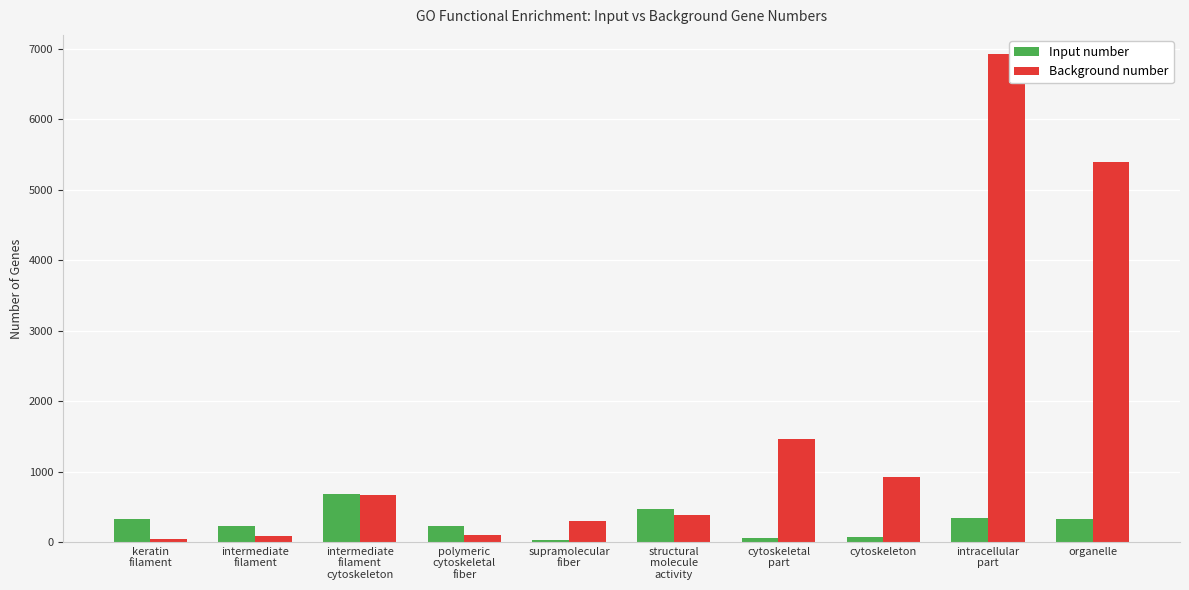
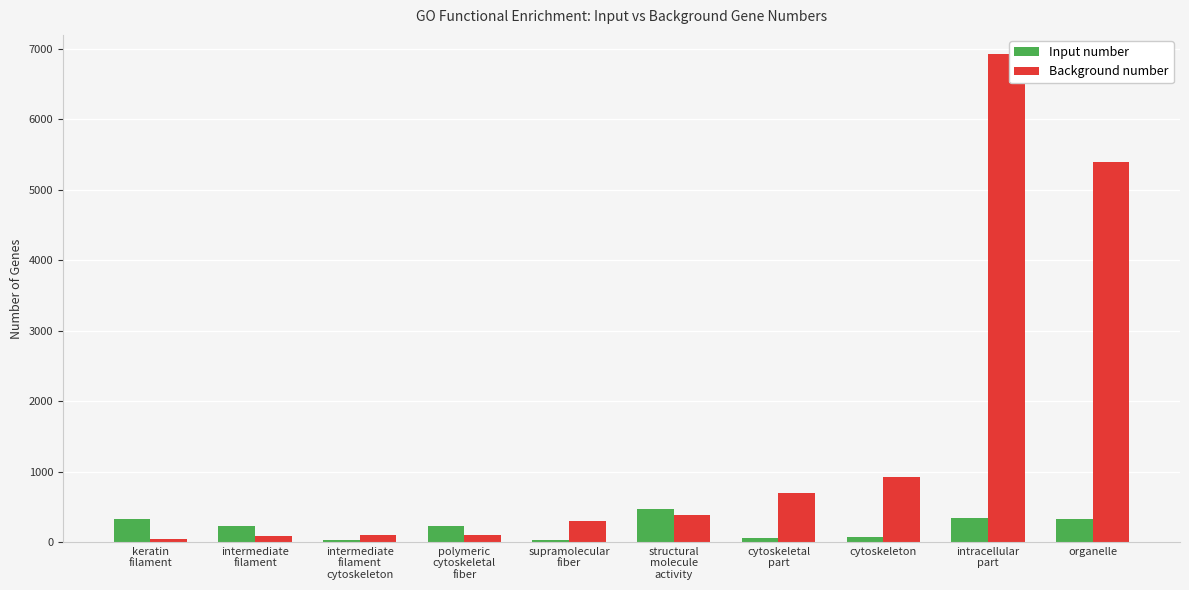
  {
    "Input number": {
      "keratin filament": 300,
      "intermediate filament": 200,
-     "intermediate filament cytoskeleton": 700,
+     "intermediate filament cytoskeleton": 0,
      "polymeric cytoskeletal fiber": 200,
      "structural molecule activity": 500,
      "cytoskeletal part": 100,
      "cytoskeleton": 100,
      "intracellular part": 300,
      "organelle": 300
    },
    "Background number": {
      "keratin filament": 0,
      "intermediate filament": 100,
-     "intermediate filament cytoskeleton": 700,
+     "intermediate filament cytoskeleton": 100,
      "polymeric cytoskeletal fiber": 100,
      "supramolecular fiber": 300,
      "structural molecule activity": 400,
-     "cytoskeletal part": 1500,
+     "cytoskeletal part": 700,
      "cytoskeleton": 900,
      "intracellular part": 6900,
      "organelle": 5400
    }
  }
